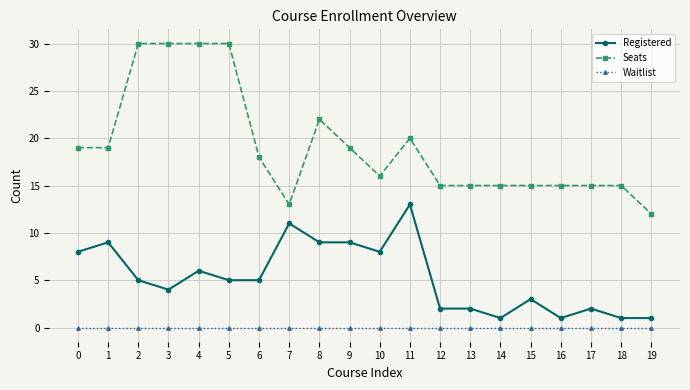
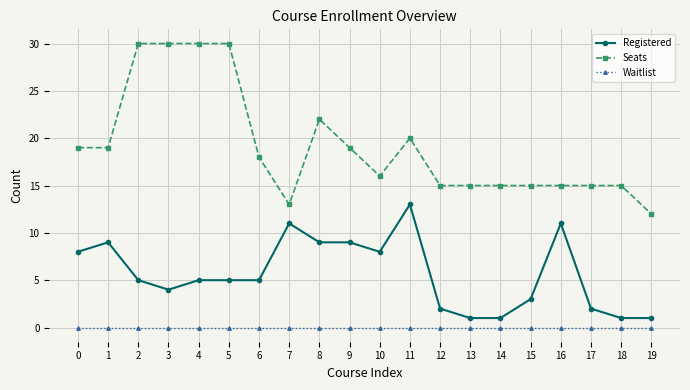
  {
    "Registered": {
      "0": 8,
      "1": 9,
      "2": 5,
      "3": 4,
-     "4": 6,
+     "4": 5,
      "5": 5,
      "6": 5,
      "7": 11,
      "8": 9,
      "9": 9,
      "10": 8,
      "11": 13,
      "12": 2,
-     "13": 2,
+     "13": 1,
      "14": 1,
      "15": 3,
-     "16": 1,
+     "16": 11,
      "17": 2,
      "18": 1,
      "19": 1
    },
    "Seats": {
      "0": 19,
      "1": 19,
      "2": 30,
      "3": 30,
      "4": 30,
      "5": 30,
      "6": 18,
      "7": 13,
      "8": 22,
      "9": 19,
      "10": 16,
      "11": 20,
      "12": 15,
      "13": 15,
      "14": 15,
      "15": 15,
      "16": 15,
      "17": 15,
      "18": 15,
      "19": 12
    },
    "Waitlist": {
      "0": 0,
      "1": 0,
      "2": 0,
      "3": 0,
      "4": 0,
      "5": 0,
      "6": 0,
      "7": 0,
      "8": 0,
      "9": 0,
      "10": 0,
      "11": 0,
      "12": 0,
      "13": 0,
      "14": 0,
      "15": 0,
      "16": 0,
      "17": 0,
      "18": 0,
      "19": 0
    }
  }
